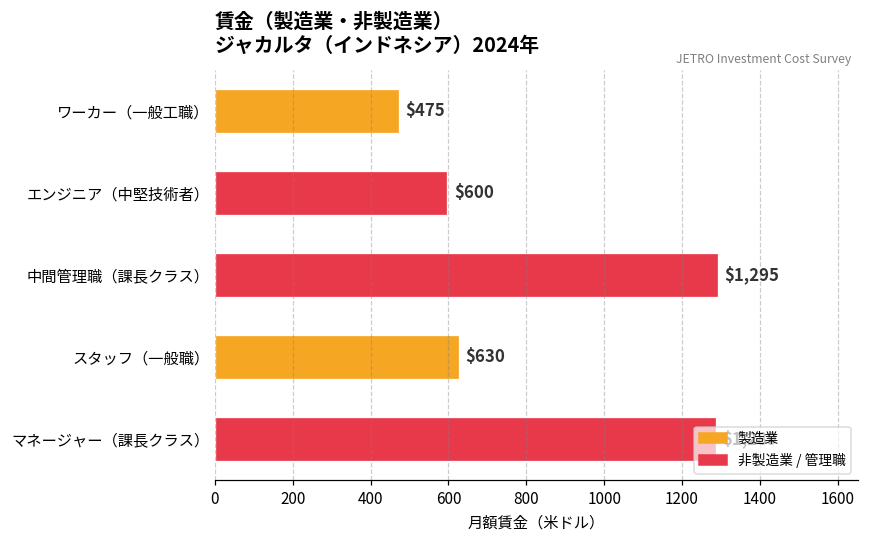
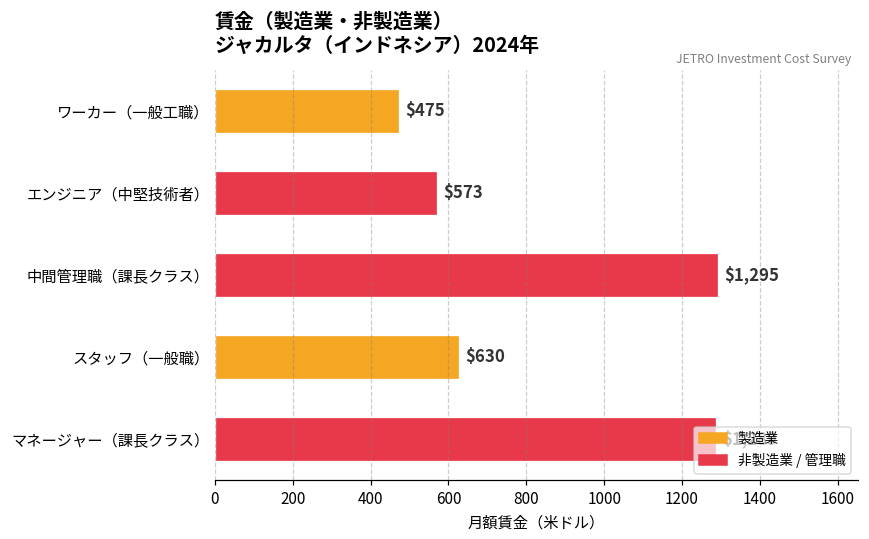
  {
    "ワーカー（一般工職）": "$475",
-   "エンジニア（中堅技術者）": "$600",
+   "エンジニア（中堅技術者）": "$573",
    "中間管理職（課長クラス）": "$1,295",
    "スタッフ（一般職）": "$630"
  }
